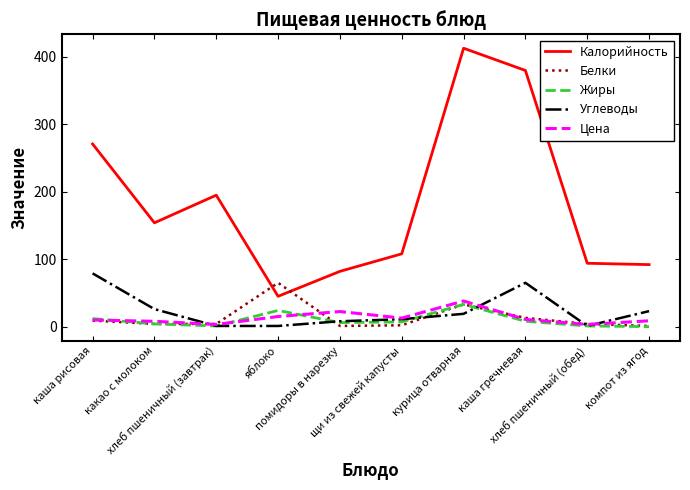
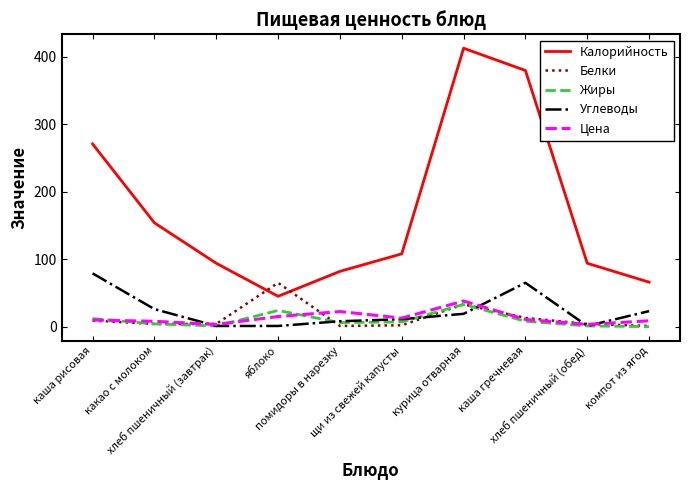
  {
    "Калорийность": {
      "каша рисовая": 270,
      "какао с молоком": 150,
-     "хлеб пшеничный (завтрак)": 200,
+     "хлеб пшеничный (завтрак)": 90,
      "яблоко": 50,
      "помидоры в нарезку": 80,
      "щи из свежей капусты": 110,
      "курица отварная": 410,
      "каша гречневая": 380,
      "хлеб пшеничный (обед)": 90,
-     "компот из ягод": 90
+     "компот из ягод": 70
    },
    "Белки": {
      "яблоко": 70,
      "помидоры в нарезку": 0,
      "щи из свежей капусты": 0
    },
    "Жиры": {
      "яблоко": 20,
      "щи из свежей капусты": 10
    },
    "Углеводы": {
      "каша рисовая": 80,
      "какао с молоком": 30,
      "яблоко": 0,
      "курица отварная": 20,
      "каша гречневая": 70,
      "компот из ягод": 20
    },
    "Цена": {
      "какао с молоком": 10,
      "яблоко": 20,
      "помидоры в нарезку": 20,
      "курица отварная": 40,
      "компот из ягод": 10
    }
  }
